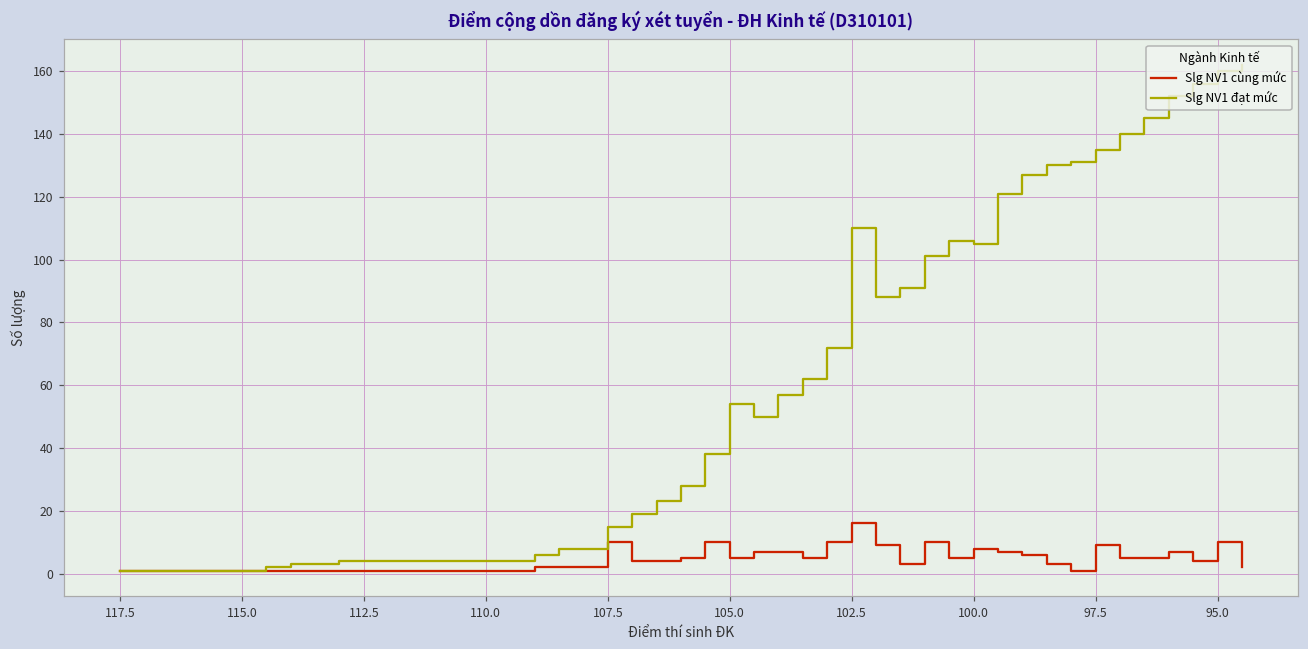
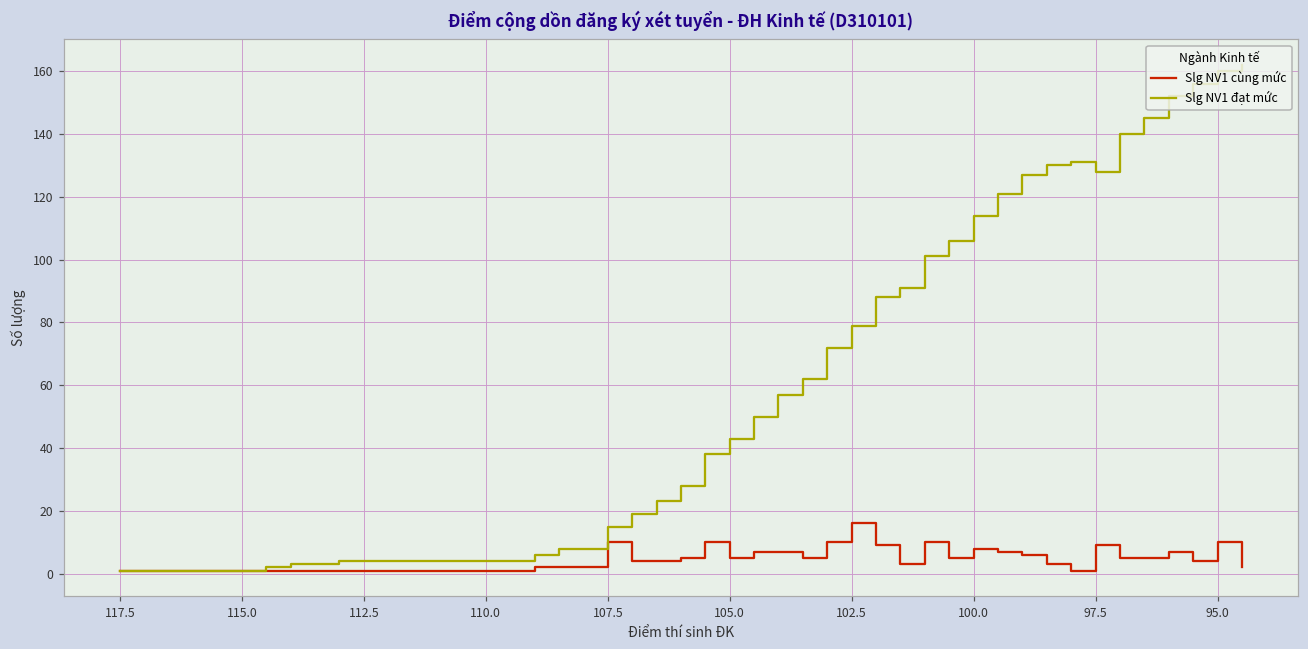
  {
    "Slg NV1 cùng mức": {
      "107.5": 10,
      "105.0": 5,
      "102.5": 16,
      "100.0": 8,
      "97.5": 9,
      "95.0": 10
    },
    "Slg NV1 đạt mức": {
      "107.5": 15,
-     "105.0": 54,
-     "102.5": 110,
-     "100.0": 105,
-     "97.5": 135
+     "105.0": 43,
+     "102.5": 79,
+     "100.0": 114,
+     "97.5": 128
    }
  }
